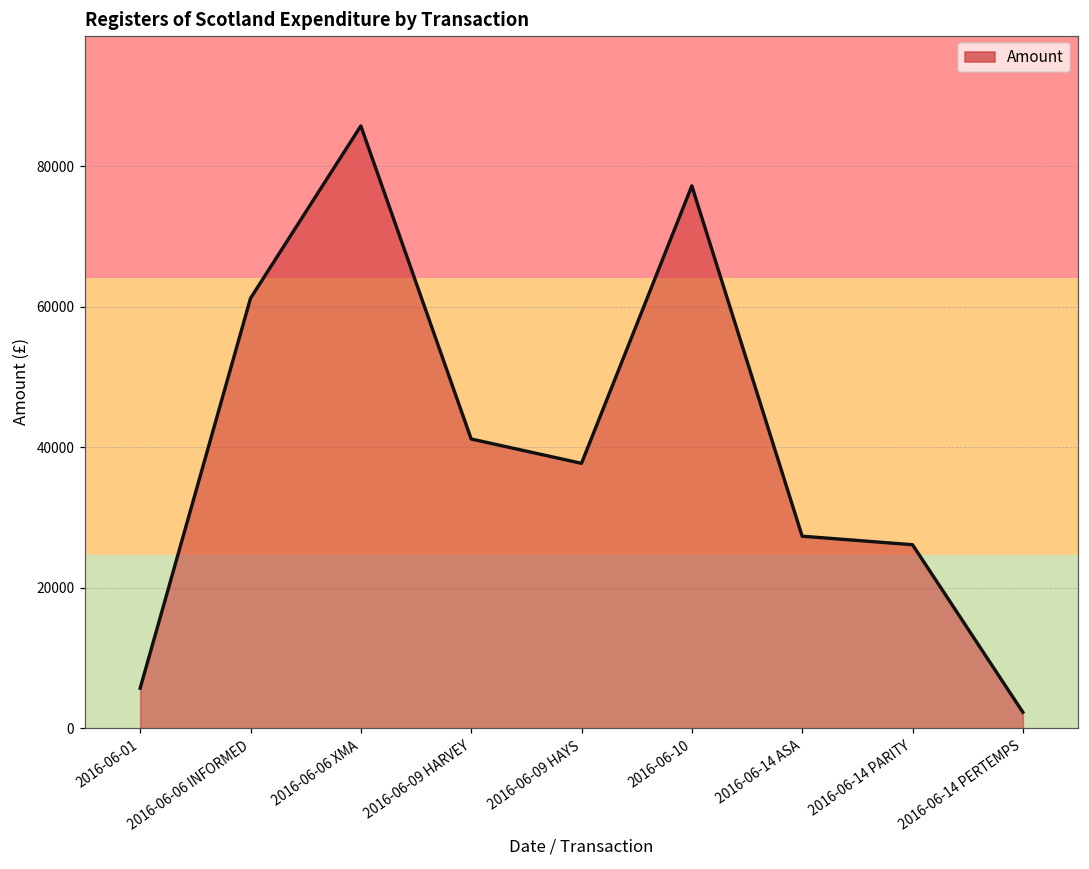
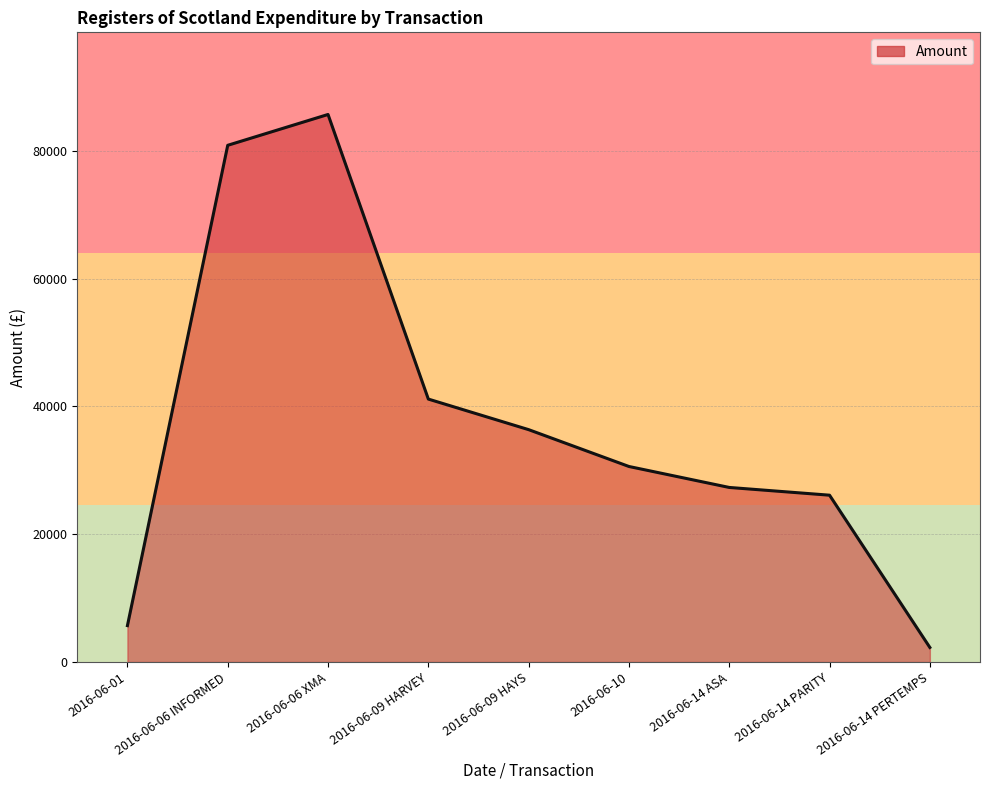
  {
    "2016-06-01": 6000,
-   "2016-06-06 INFORMED": 61000,
+   "2016-06-06 INFORMED": 81000,
    "2016-06-06 XMA": 86000,
    "2016-06-09 HARVEY": 41000,
-   "2016-06-09 HAYS": 38000,
-   "2016-06-10": 77000,
+   "2016-06-09 HAYS": 36000,
+   "2016-06-10": 31000,
    "2016-06-14 ASA": 27000,
    "2016-06-14 PARITY": 26000,
    "2016-06-14 PERTEMPS": 2000
  }
